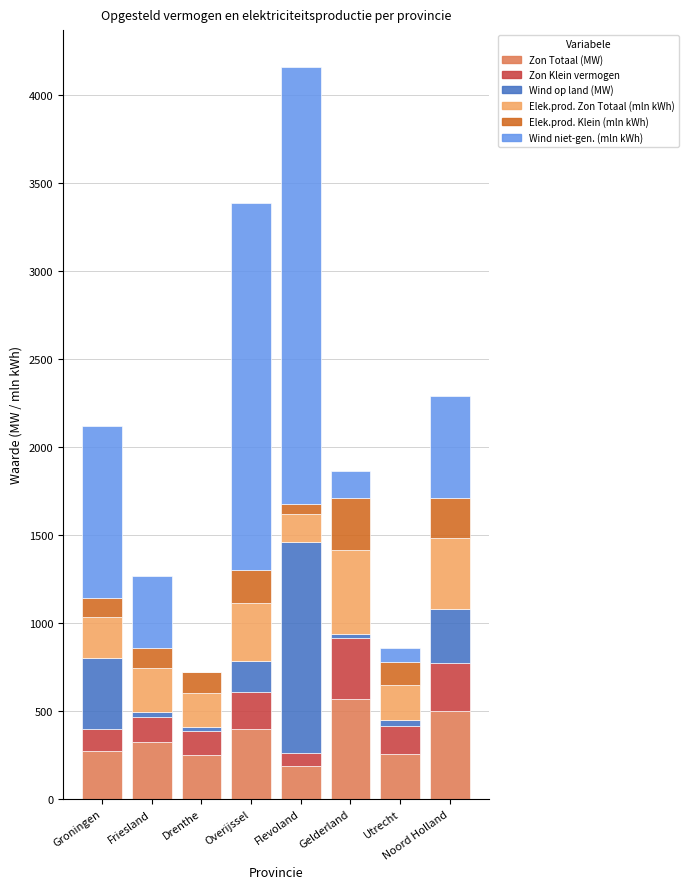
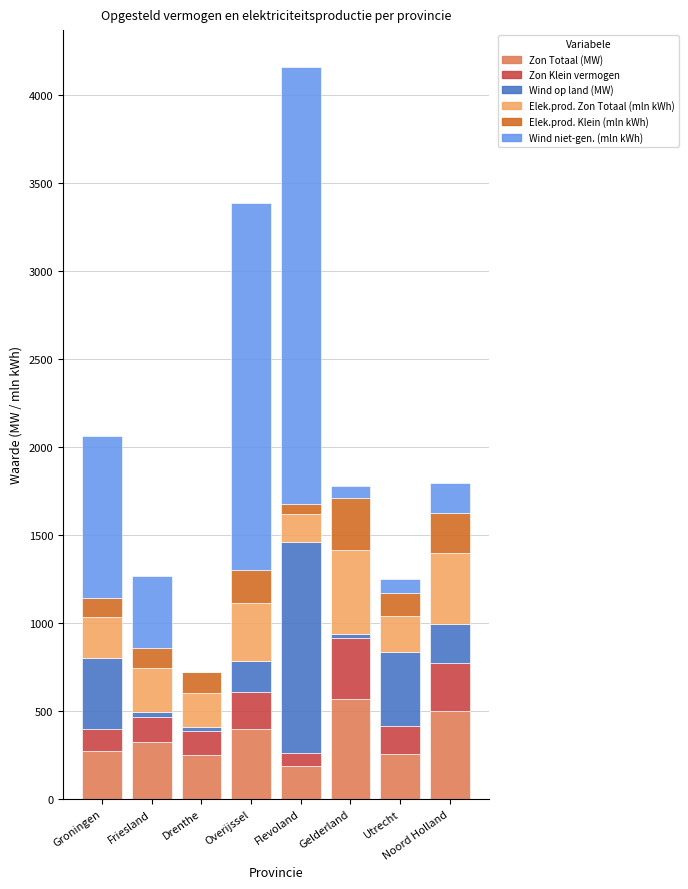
  {
    "Wind op land (MW)": {
      "Groningen": 400,
      "Friesland": 30,
      "Drenthe": 20,
      "Overijssel": 170,
      "Flevoland": 1200,
      "Gelderland": 20,
-     "Utrecht": 30,
-     "Noord Holland": 310
+     "Utrecht": 420,
+     "Noord Holland": 230
    },
    "Wind niet-gen. (mln kWh)": {
-     "Groningen": 980,
+     "Groningen": 920,
      "Friesland": 410,
      "Drenthe": 0,
      "Overijssel": 2090,
      "Flevoland": 2480,
-     "Gelderland": 150,
+     "Gelderland": 70,
      "Utrecht": 80,
-     "Noord Holland": 580
+     "Noord Holland": 170
    }
  }
